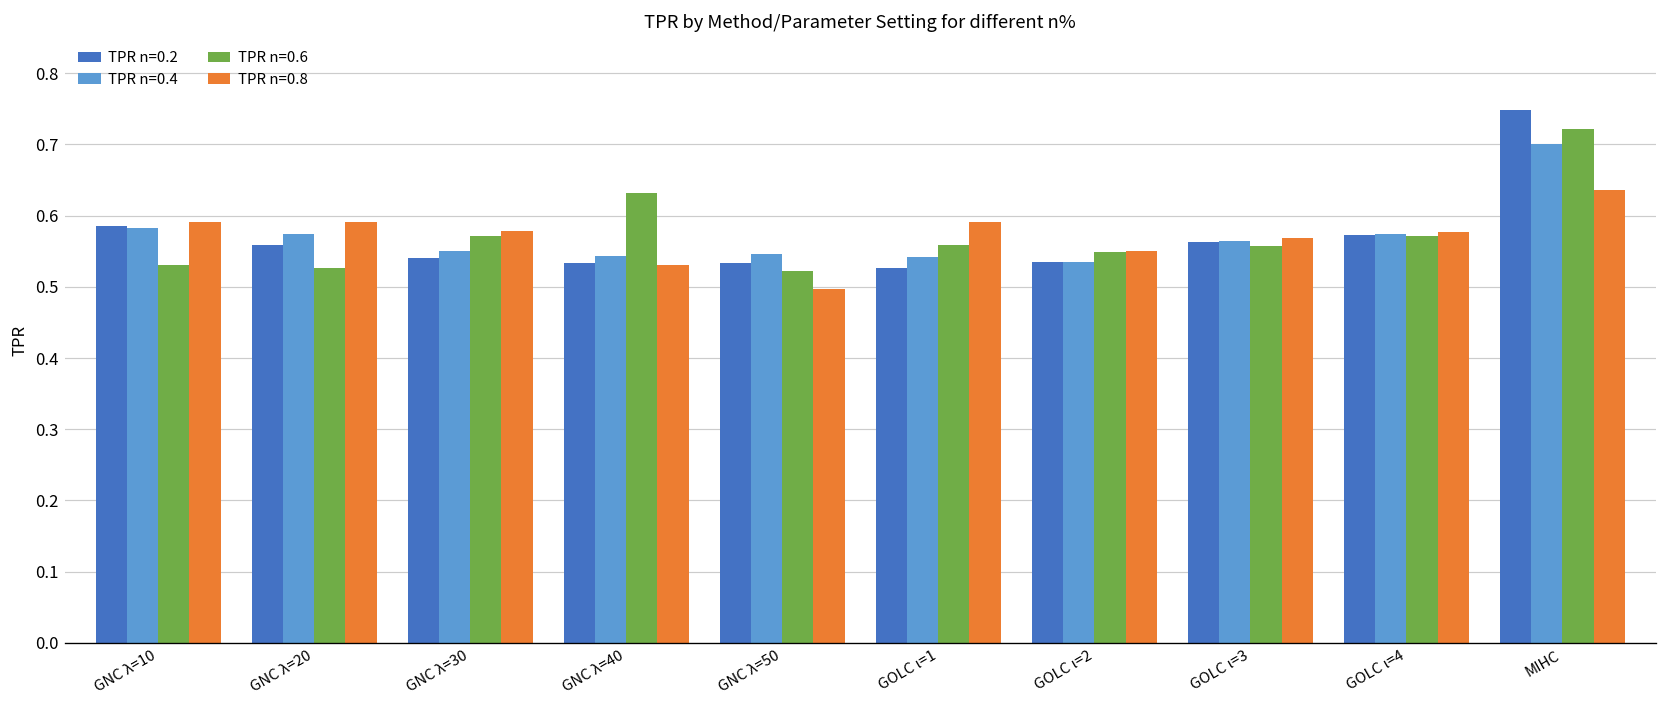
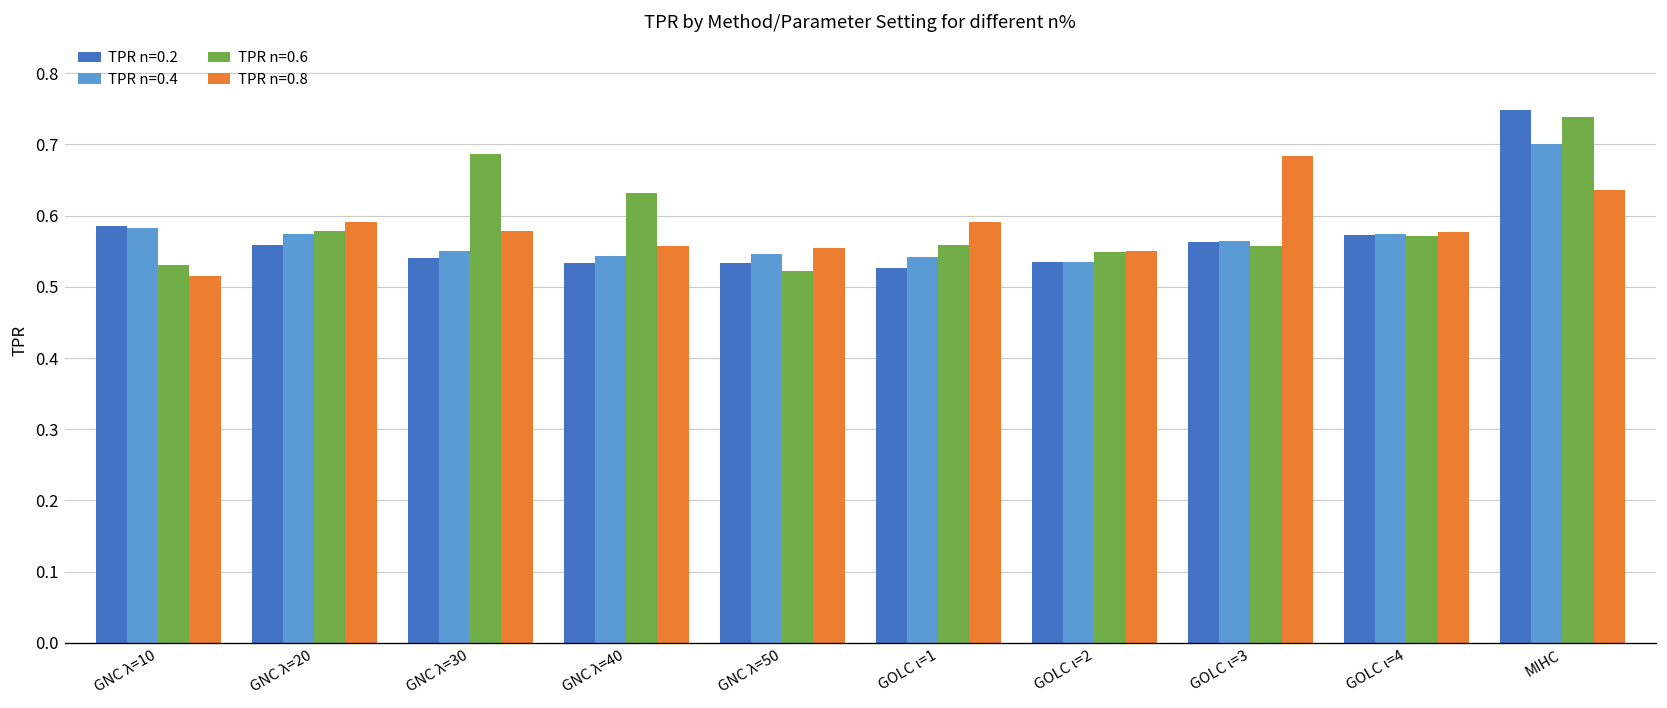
  {
    "TPR n=0.6": {
      "GNC λ=10": 0.53,
-     "GNC λ=20": 0.53,
-     "GNC λ=30": 0.57,
+     "GNC λ=20": 0.58,
+     "GNC λ=30": 0.69,
      "GNC λ=40": 0.63,
      "GNC λ=50": 0.52,
      "GOLC ι=1": 0.56,
      "GOLC ι=2": 0.55,
      "GOLC ι=3": 0.56,
      "GOLC ι=4": 0.57,
-     "MIHC": 0.72
+     "MIHC": 0.74
    },
    "TPR n=0.8": {
-     "GNC λ=10": 0.59,
+     "GNC λ=10": 0.52,
      "GNC λ=20": 0.59,
      "GNC λ=30": 0.58,
-     "GNC λ=40": 0.53,
-     "GNC λ=50": 0.50,
+     "GNC λ=40": 0.56,
+     "GNC λ=50": 0.55,
      "GOLC ι=1": 0.59,
      "GOLC ι=2": 0.55,
-     "GOLC ι=3": 0.57,
+     "GOLC ι=3": 0.68,
      "GOLC ι=4": 0.58,
      "MIHC": 0.64
    }
  }
